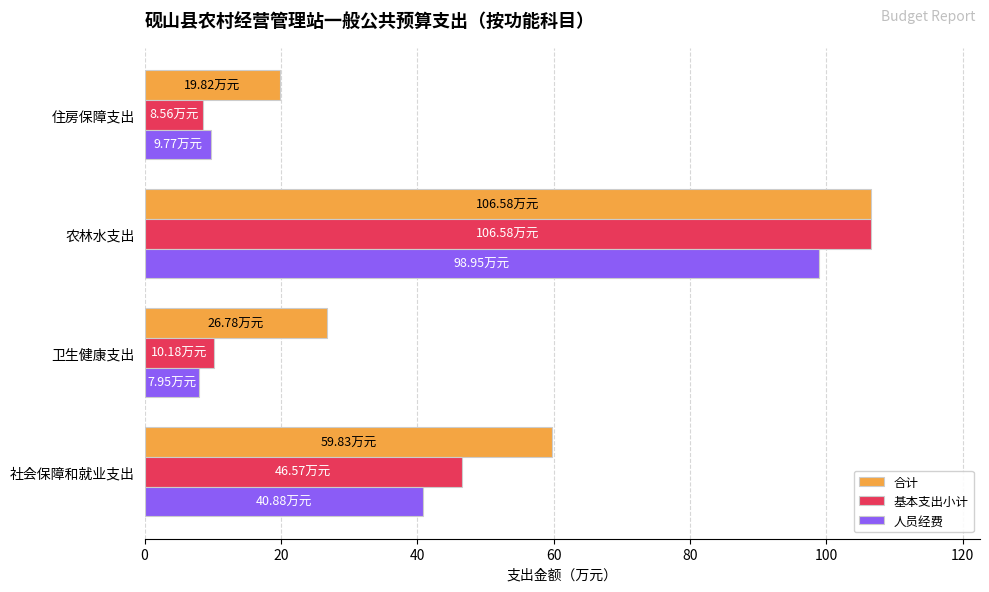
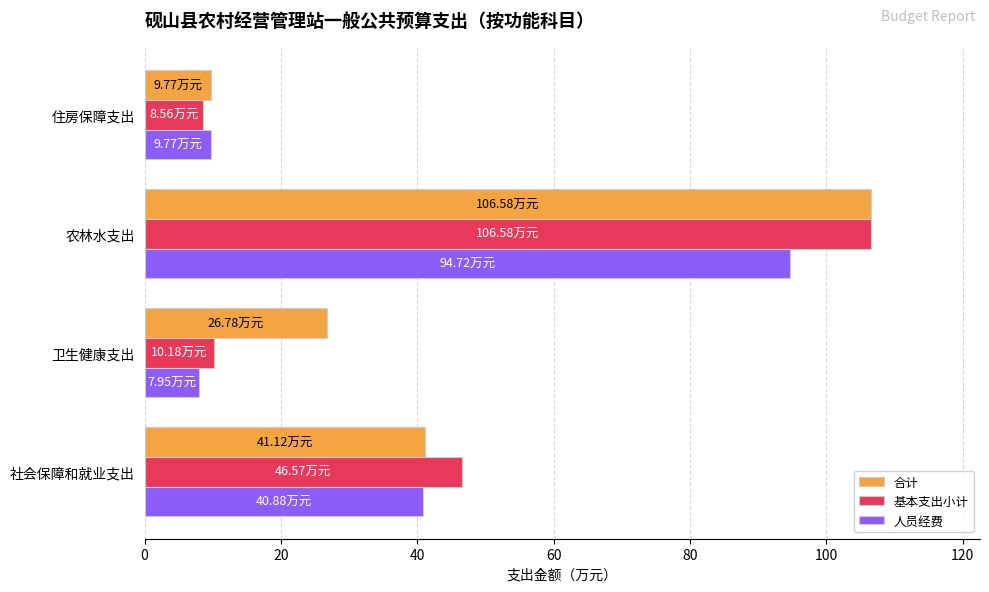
  {
    "合计": {
-     "住房保障支出": 19.82,
+     "住房保障支出": 9.77,
      "农林水支出": 106.58,
      "卫生健康支出": 26.78,
-     "社会保障和就业支出": 59.83
+     "社会保障和就业支出": 41.12
    },
    "基本支出小计": {
      "住房保障支出": 8.56,
      "农林水支出": 106.58,
      "卫生健康支出": 10.18,
      "社会保障和就业支出": 46.57
    },
    "人员经费": {
      "住房保障支出": 9.77,
-     "农林水支出": 98.95,
+     "农林水支出": 94.72,
      "卫生健康支出": 7.95,
      "社会保障和就业支出": 40.88
    }
  }
